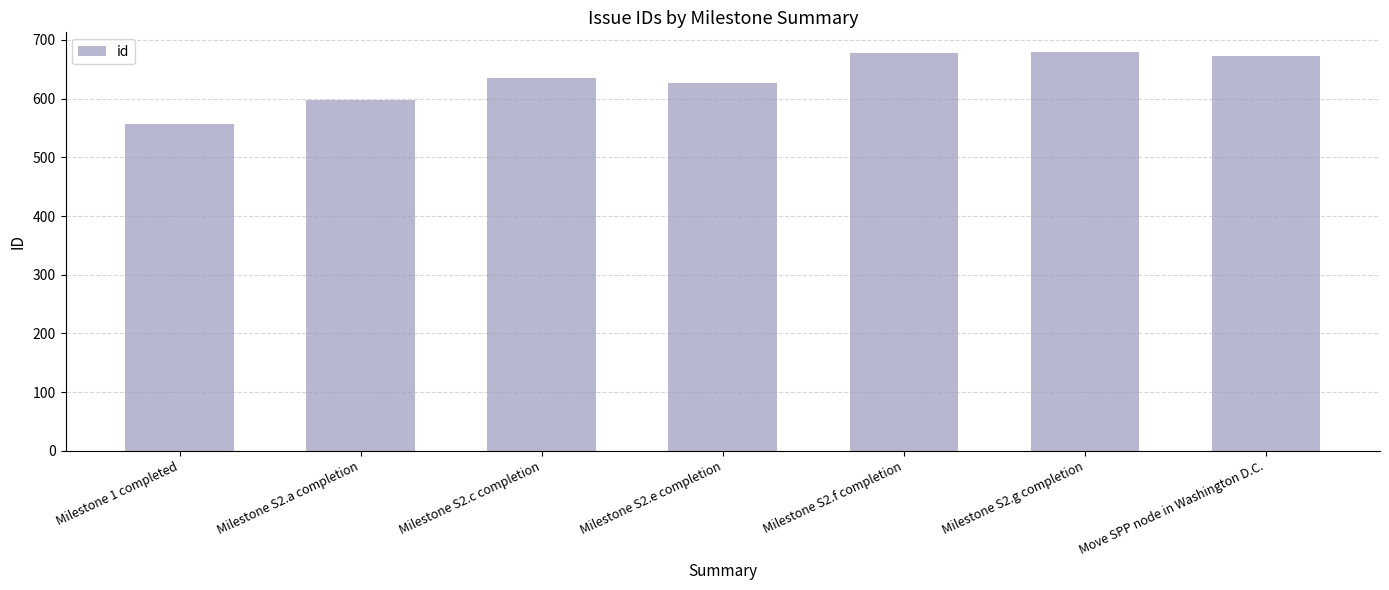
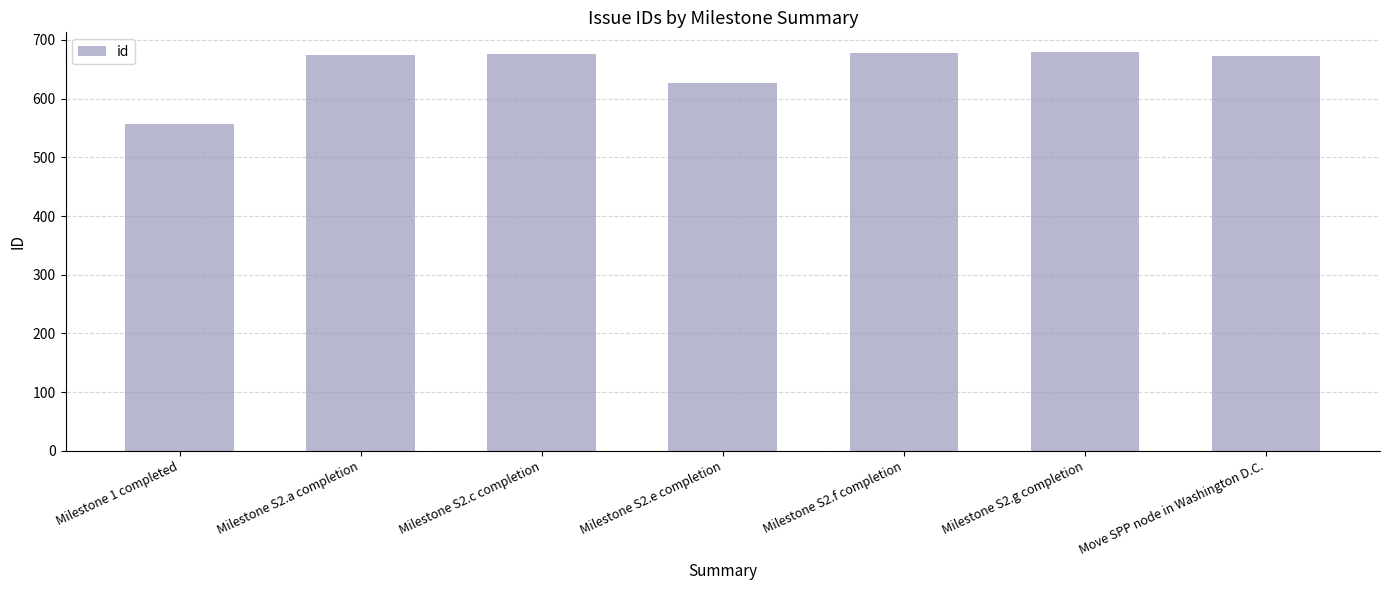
  {
    "Milestone 1 completed": 560,
-   "Milestone S2.a completion": 600,
-   "Milestone S2.c completion": 640,
+   "Milestone S2.a completion": 680,
+   "Milestone S2.c completion": 680,
    "Milestone S2.e completion": 630,
    "Milestone S2.f completion": 680,
    "Milestone S2.g completion": 680,
    "Move SPP node in Washington D.C.": 670
  }
